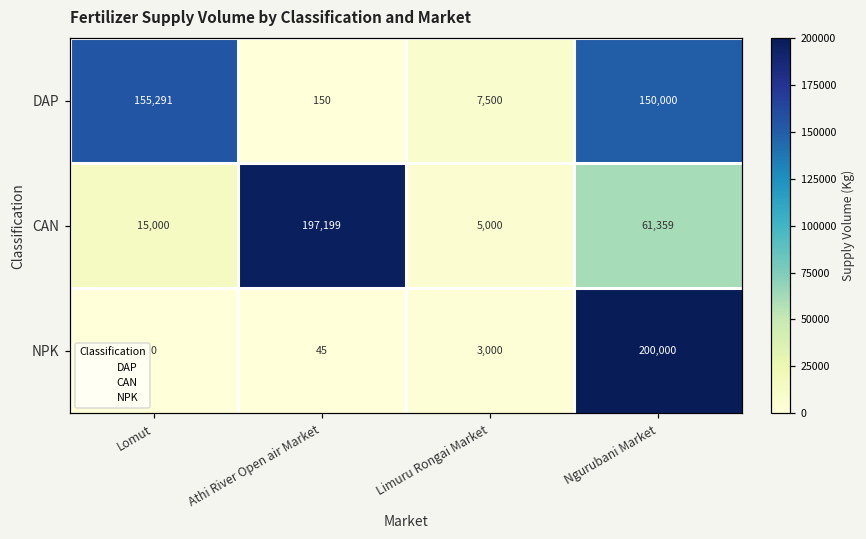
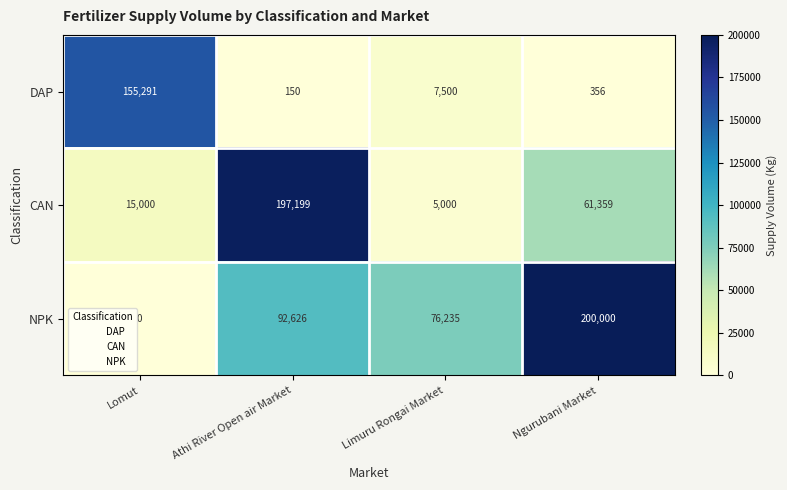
  {
    "DAP": {
      "Lomut": "155,291",
      "Athi River Open air Market": "150",
      "Limuru Rongai Market": "7,500",
-     "Ngurubani Market": "150,000"
+     "Ngurubani Market": "356"
    },
    "CAN": {
      "Lomut": "15,000",
      "Athi River Open air Market": "197,199",
      "Limuru Rongai Market": "5,000",
      "Ngurubani Market": "61,359"
    },
    "NPK": {
      "Lomut": "0",
-     "Athi River Open air Market": "45",
-     "Limuru Rongai Market": "3,000",
+     "Athi River Open air Market": "92,626",
+     "Limuru Rongai Market": "76,235",
      "Ngurubani Market": "200,000"
    }
  }
